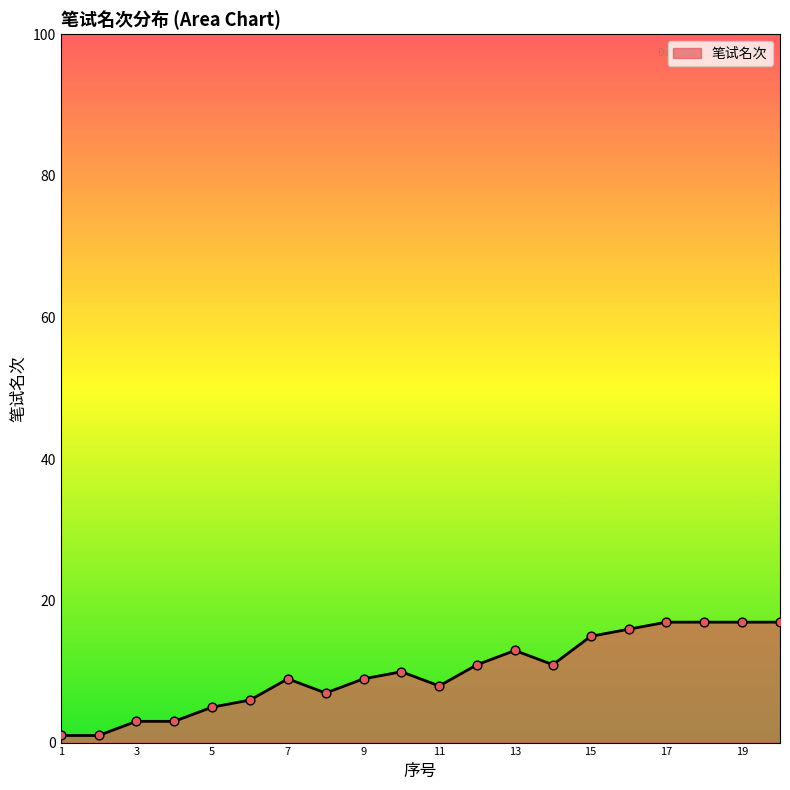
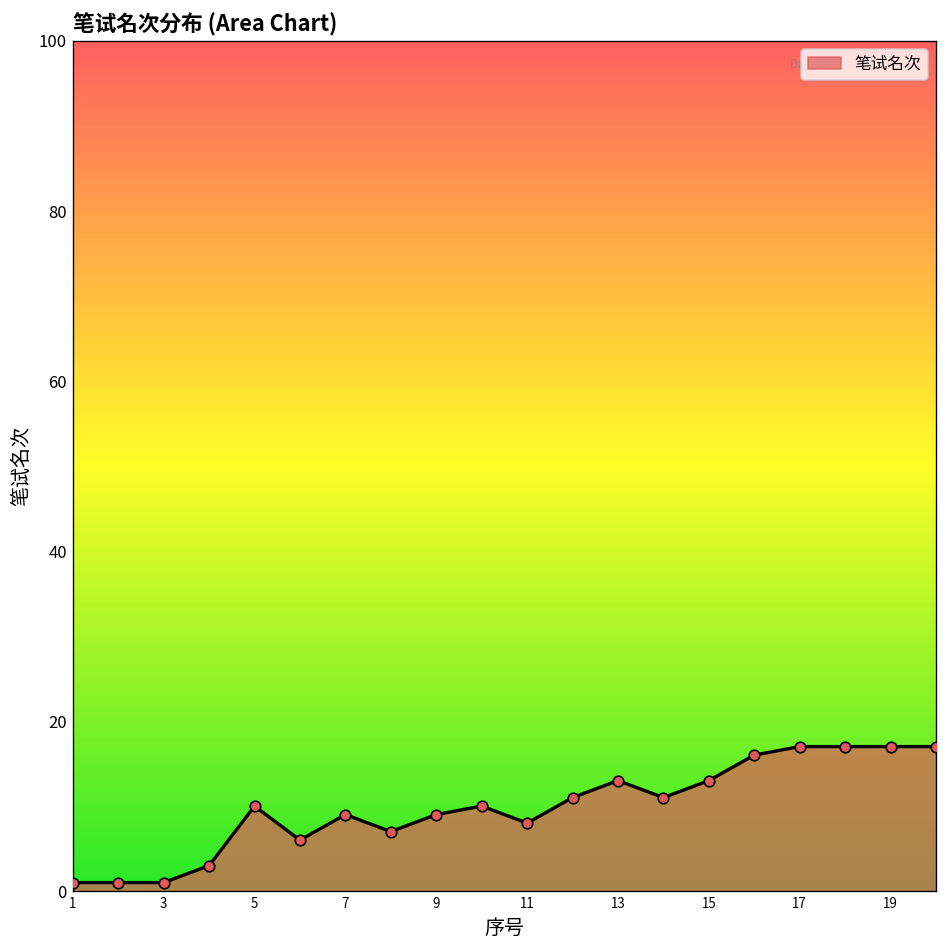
  {
    "1": 1,
-   "3": 3,
-   "5": 5,
+   "3": 1,
+   "5": 10,
    "7": 9,
    "9": 9,
    "11": 8,
    "13": 13,
-   "15": 15,
+   "15": 13,
    "17": 17,
    "19": 17
  }
